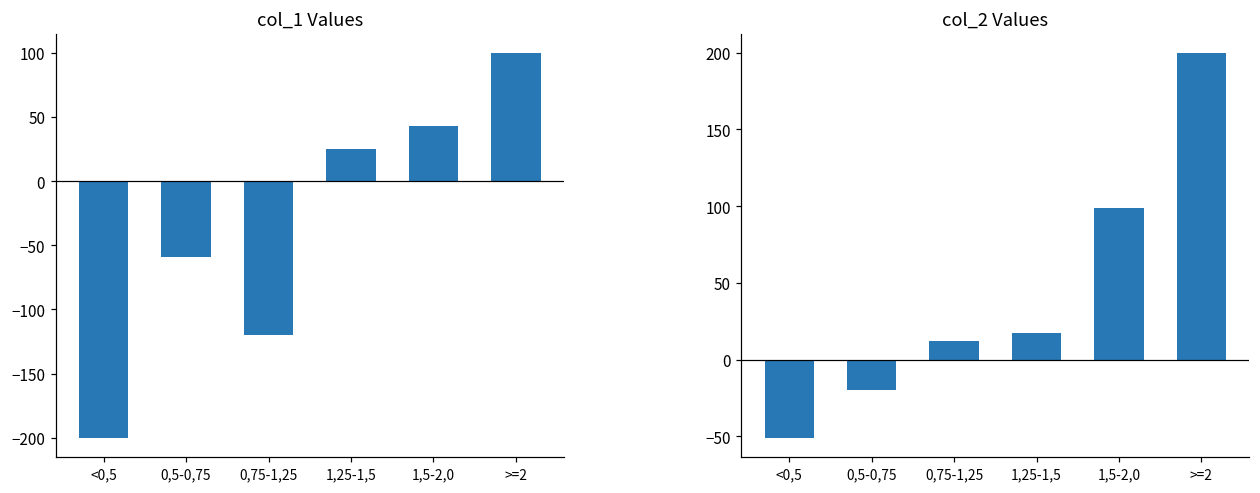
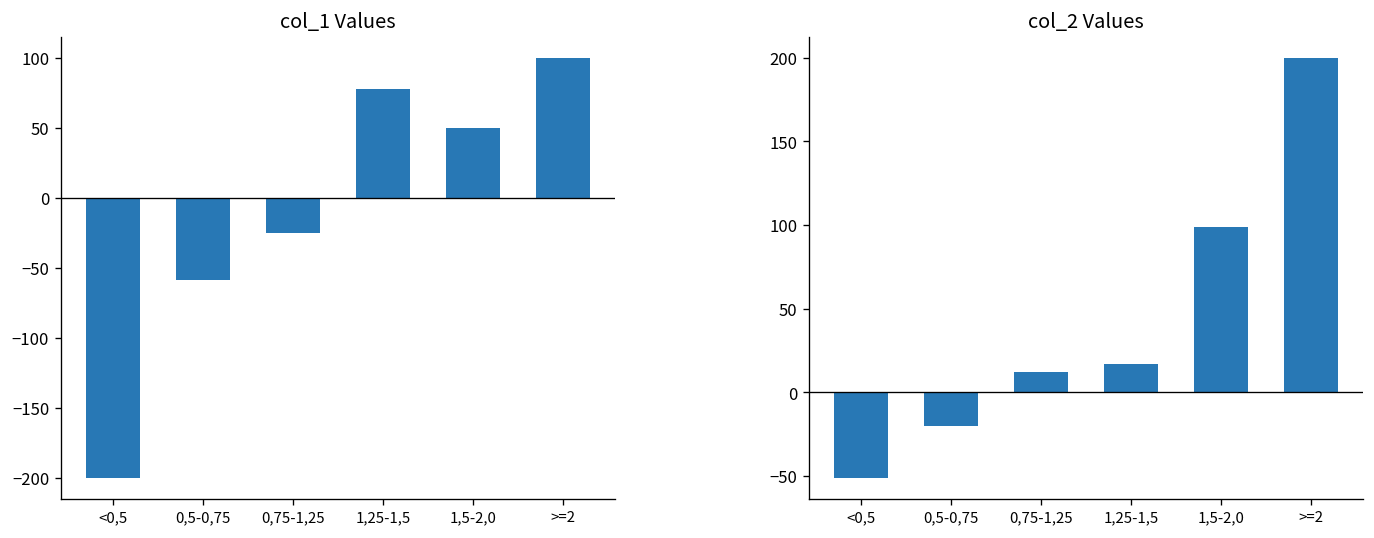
  {
    "col_1 Values": {
      "<0,5": -200,
      "0,5-0,75": -59,
-     "0,75-1,25": -120,
-     "1,25-1,5": 25,
-     "1,5-2,0": 43,
+     "0,75-1,25": -25,
+     "1,25-1,5": 78,
+     "1,5-2,0": 50,
      ">=2": 100
    },
    "col_2 Values": {
      "<0,5": -51,
      "0,5-0,75": -20,
      "0,75-1,25": 12,
      "1,25-1,5": 17,
      "1,5-2,0": 99,
      ">=2": 200
    }
  }
